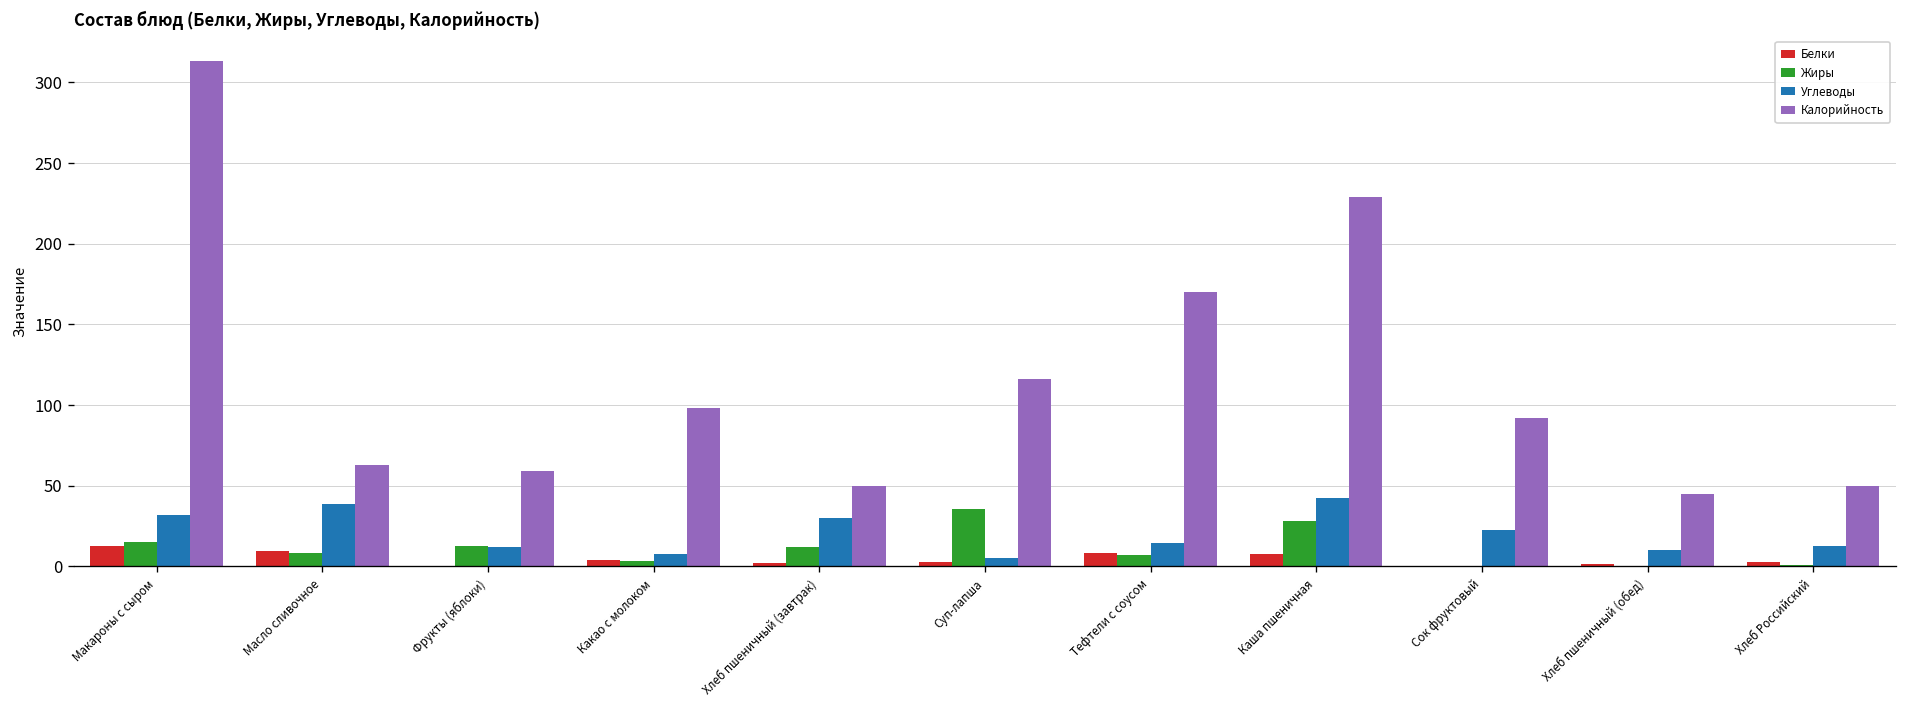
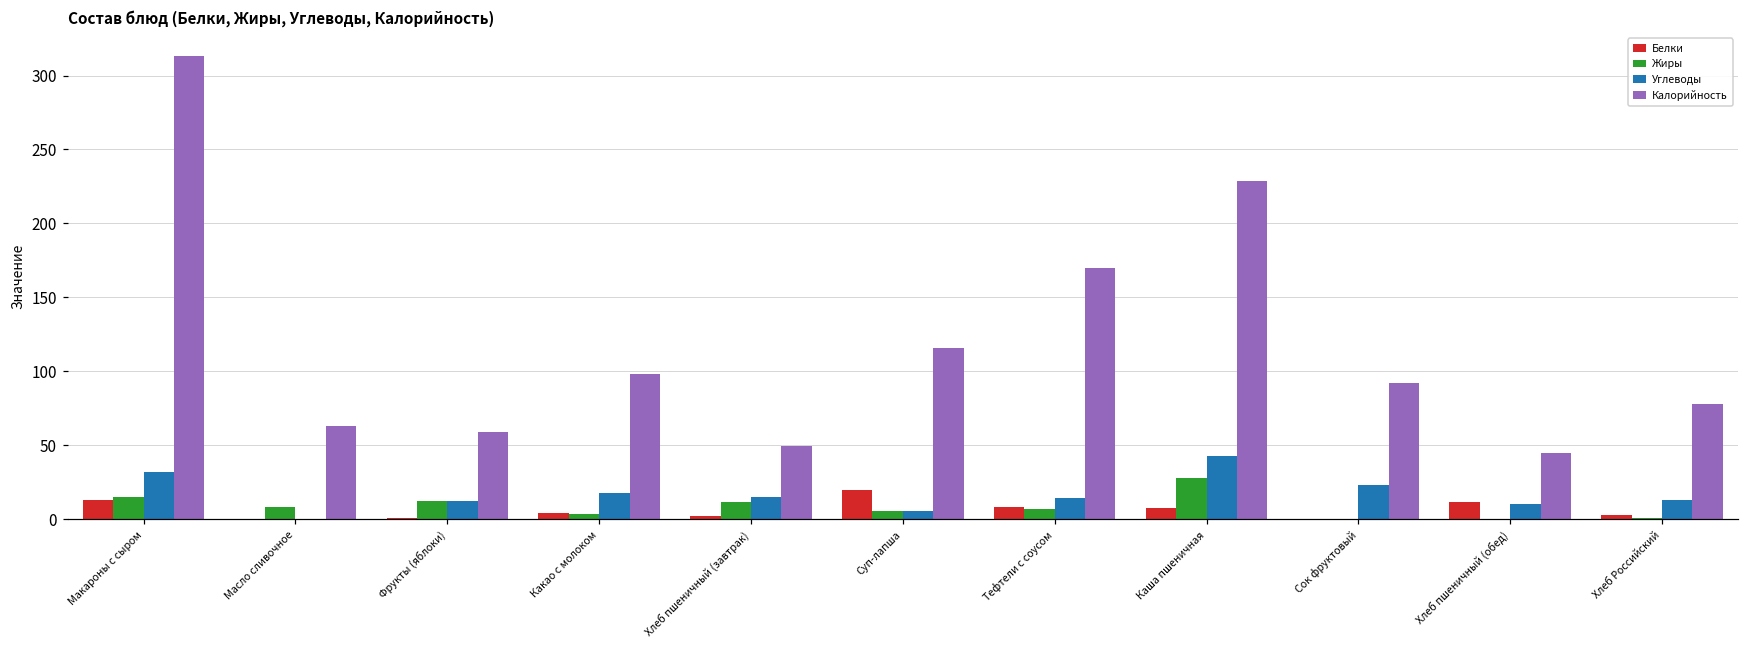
  {
    "Белки": {
      "Макароны с сыром": 13,
-     "Масло сливочное": 9,
+     "Масло сливочное": 0,
      "Какао с молоком": 4,
      "Хлеб пшеничный (завтрак)": 2,
-     "Суп-лапша": 3,
+     "Суп-лапша": 20,
      "Тефтели с соусом": 8,
      "Каша пшеничная": 8,
-     "Хлеб пшеничный (обед)": 2,
+     "Хлеб пшеничный (обед)": 12,
      "Хлеб Российский": 3
    },
    "Жиры": {
      "Макароны с сыром": 15,
      "Масло сливочное": 8,
      "Фрукты (яблоки)": 13,
      "Какао с молоком": 4,
      "Хлеб пшеничный (завтрак)": 12,
-     "Суп-лапша": 36,
+     "Суп-лапша": 6,
      "Тефтели с соусом": 7,
      "Каша пшеничная": 28,
      "Сок фруктовый": 0
    },
    "Углеводы": {
      "Макароны с сыром": 32,
-     "Масло сливочное": 39,
+     "Масло сливочное": 0,
      "Фрукты (яблоки)": 12,
-     "Какао с молоком": 7,
-     "Хлеб пшеничный (завтрак)": 30,
+     "Какао с молоком": 18,
+     "Хлеб пшеничный (завтрак)": 15,
      "Суп-лапша": 5,
      "Тефтели с соусом": 15,
      "Каша пшеничная": 42,
      "Сок фруктовый": 23,
      "Хлеб пшеничный (обед)": 10,
      "Хлеб Российский": 13
    },
    "Калорийность": {
      "Макароны с сыром": 313,
      "Масло сливочное": 63,
      "Фрукты (яблоки)": 59,
      "Какао с молоком": 98,
      "Хлеб пшеничный (завтрак)": 50,
      "Суп-лапша": 116,
      "Тефтели с соусом": 170,
      "Каша пшеничная": 229,
      "Сок фруктовый": 92,
      "Хлеб пшеничный (обед)": 45,
-     "Хлеб Российский": 50
+     "Хлеб Российский": 78
    }
  }
